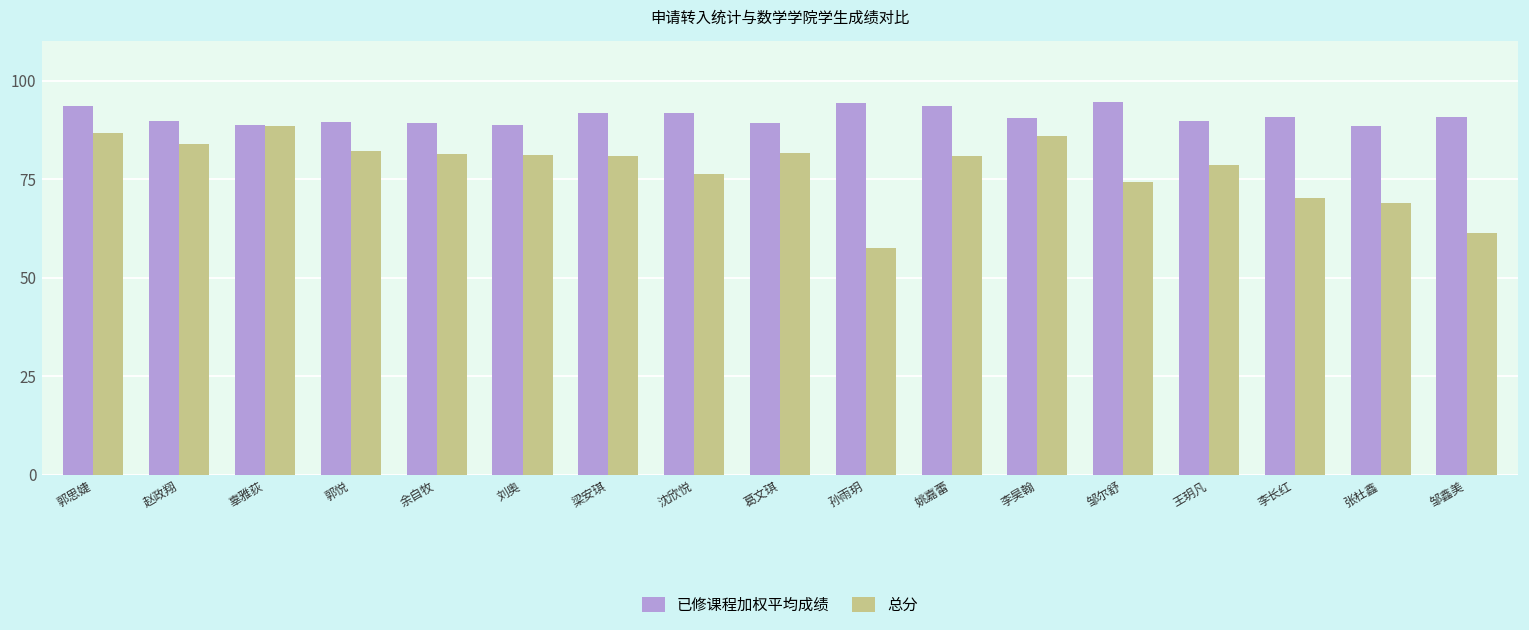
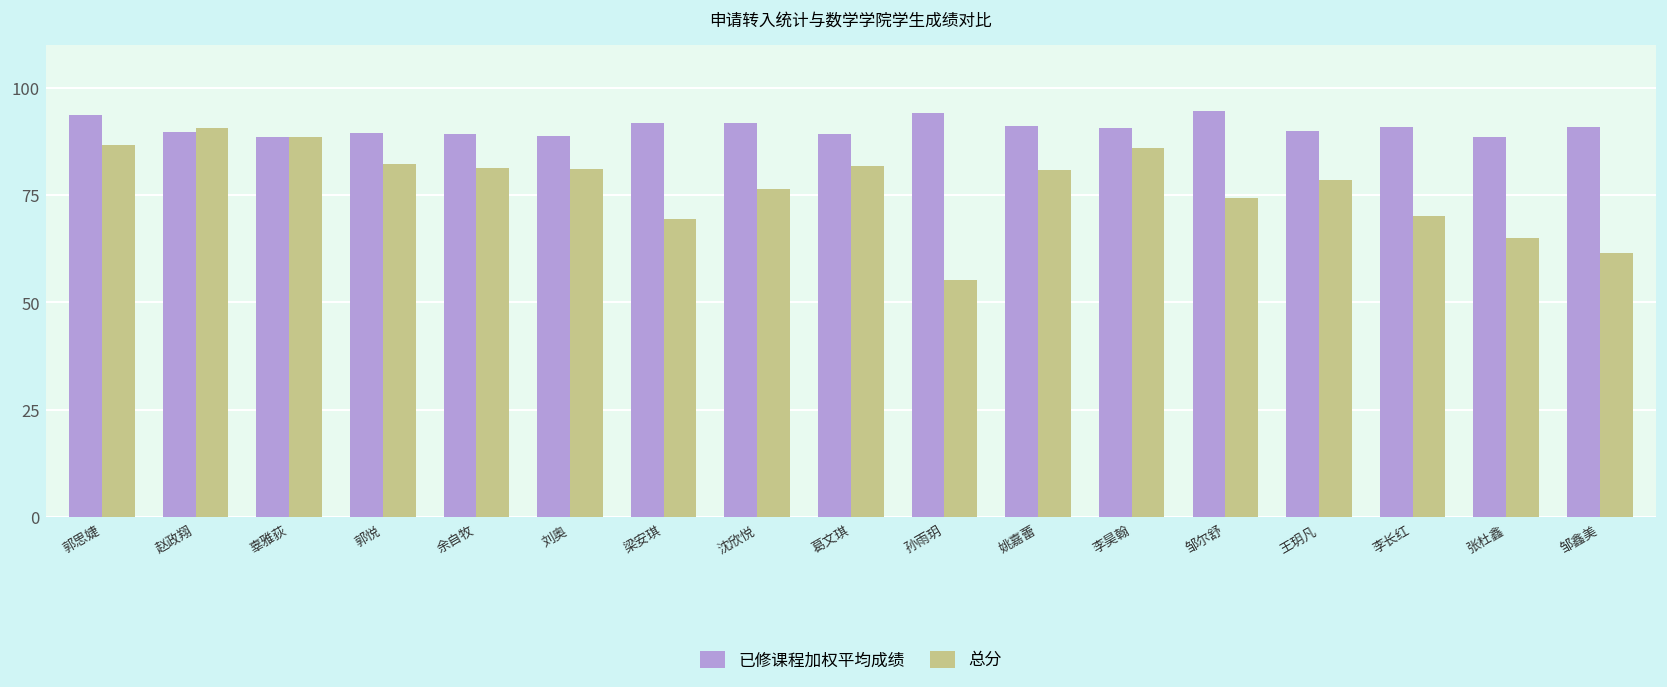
  {
    "已修课程加权平均成绩": {
      "郭思婕": 94,
      "赵政翔": 90,
      "辜雅荻": 89,
      "郭悦": 89,
      "余自牧": 89,
      "刘奥": 89,
      "梁安琪": 92,
      "沈欣悦": 92,
      "葛文琪": 89,
      "孙雨玥": 94,
-     "姚嘉蕾": 94,
+     "姚嘉蕾": 91,
      "李昊翰": 91,
      "邹尔舒": 95,
      "王玥凡": 90,
      "李长红": 91,
      "张杜鑫": 89,
      "邹鑫美": 91
    },
    "总分": {
      "郭思婕": 87,
-     "赵政翔": 84,
+     "赵政翔": 91,
      "辜雅荻": 89,
      "郭悦": 82,
      "余自牧": 81,
      "刘奥": 81,
-     "梁安琪": 81,
+     "梁安琪": 69,
      "沈欣悦": 76,
      "葛文琪": 82,
-     "孙雨玥": 57,
+     "孙雨玥": 55,
      "姚嘉蕾": 81,
      "李昊翰": 86,
      "邹尔舒": 74,
      "王玥凡": 79,
      "李长红": 70,
-     "张杜鑫": 69,
+     "张杜鑫": 65,
      "邹鑫美": 61
    }
  }
